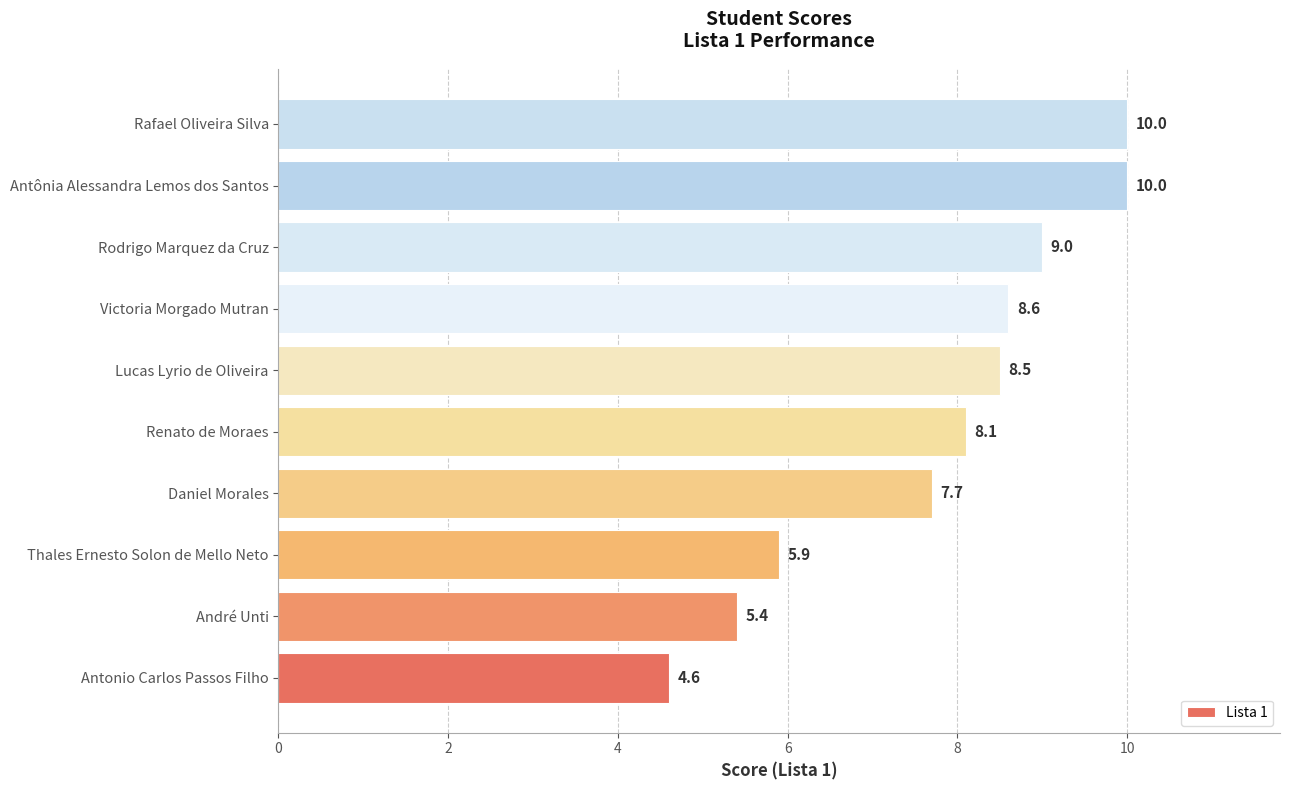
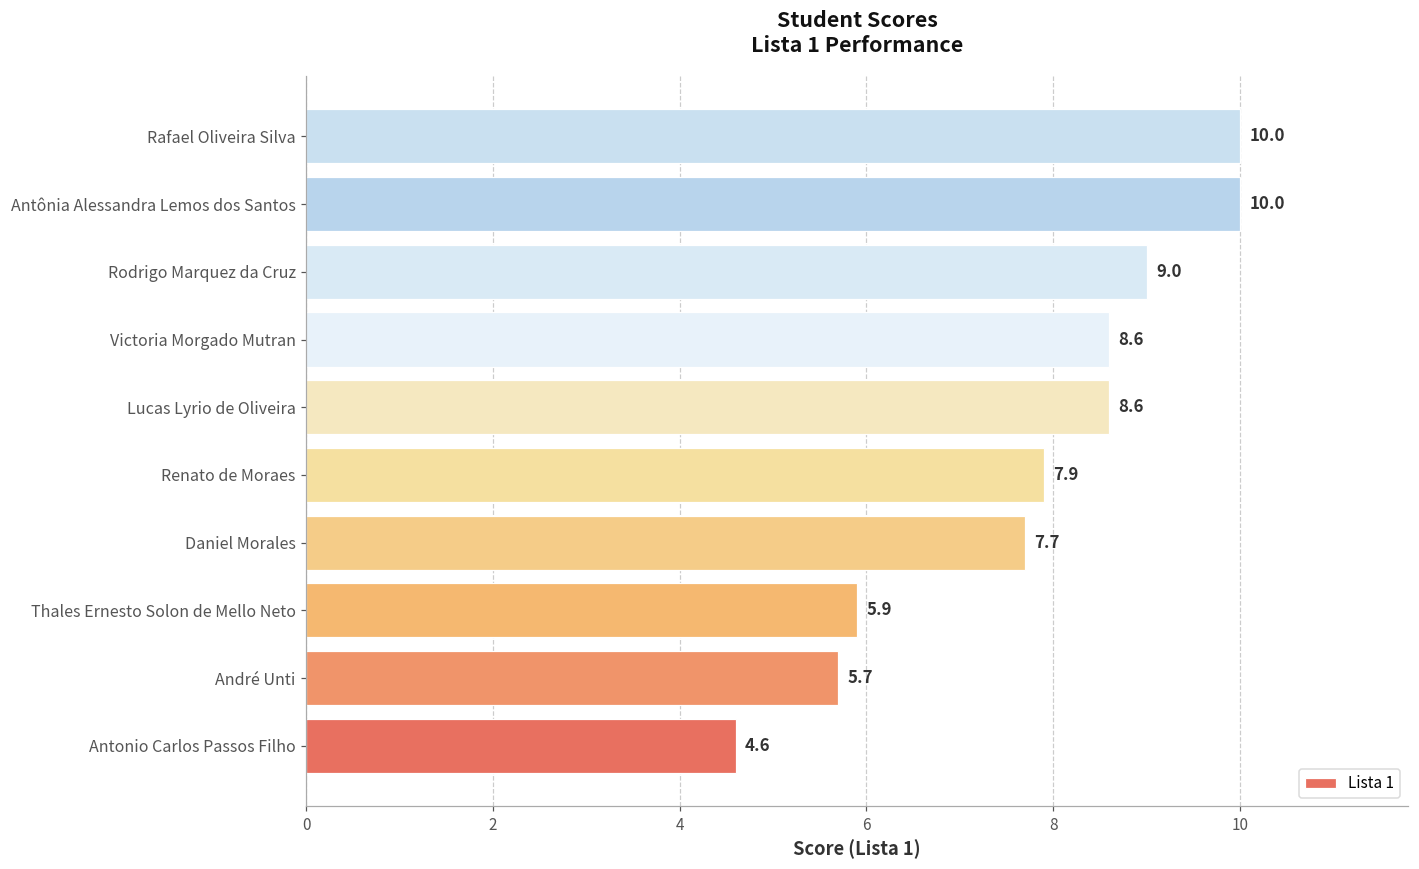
  {
    "Rafael Oliveira Silva": 10.0,
    "Antônia Alessandra Lemos dos Santos": 10.0,
    "Rodrigo Marquez da Cruz": 9.0,
    "Victoria Morgado Mutran": 8.6,
-   "Lucas Lyrio de Oliveira": 8.5,
-   "Renato de Moraes": 8.1,
+   "Lucas Lyrio de Oliveira": 8.6,
+   "Renato de Moraes": 7.9,
    "Daniel Morales": 7.7,
    "Thales Ernesto Solon de Mello Neto": 5.9,
-   "André Unti": 5.4,
+   "André Unti": 5.7,
    "Antonio Carlos Passos Filho": 4.6
  }
